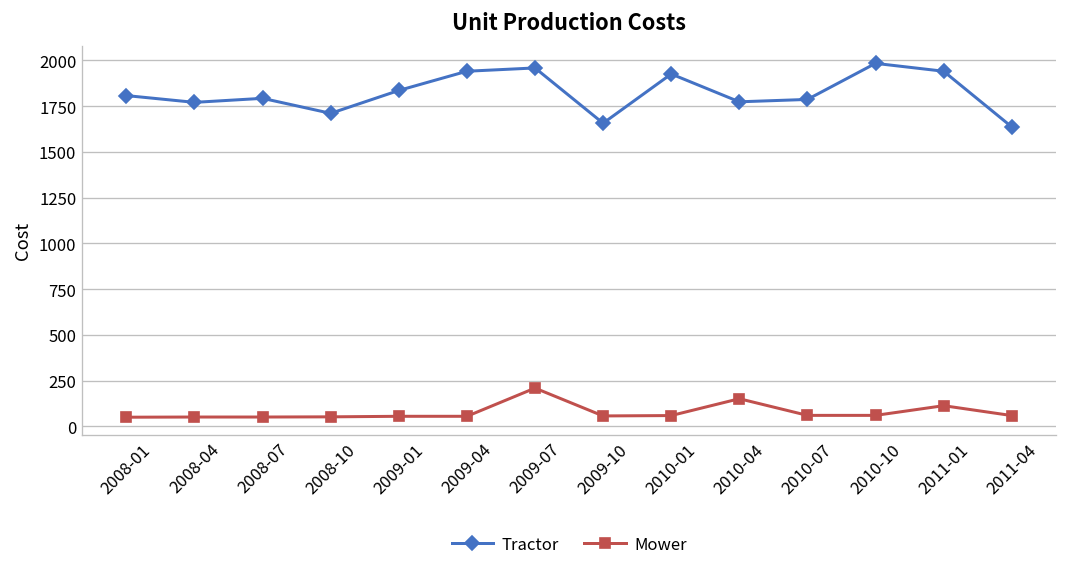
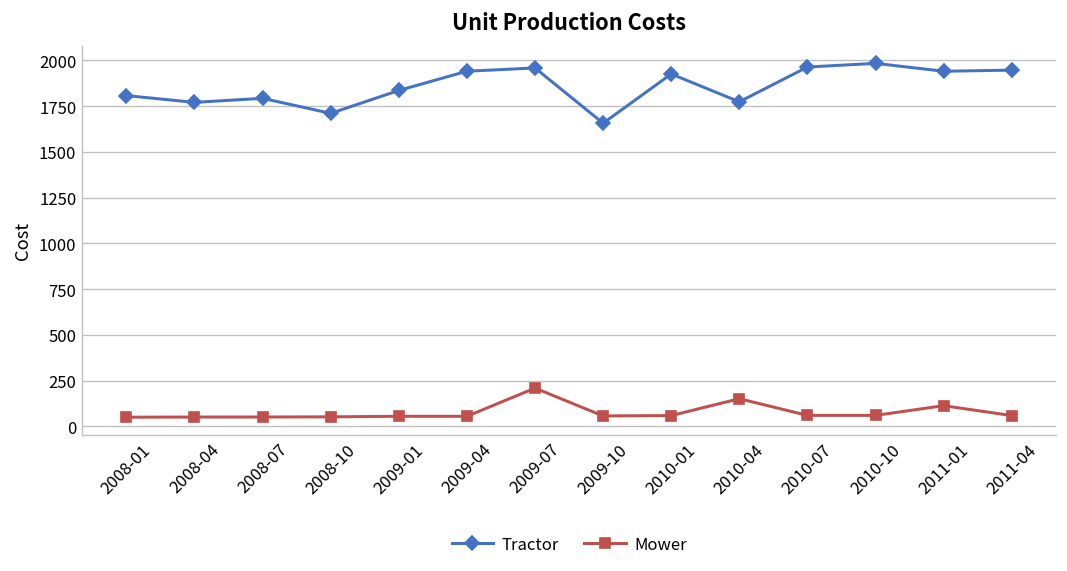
  {
    "Tractor": {
      "2008-01": 1810,
      "2008-04": 1770,
      "2008-07": 1790,
      "2008-10": 1710,
      "2009-01": 1840,
      "2009-04": 1940,
      "2009-07": 1960,
      "2009-10": 1660,
      "2010-01": 1930,
      "2010-04": 1770,
-     "2010-07": 1790,
+     "2010-07": 1960,
      "2010-10": 1980,
      "2011-01": 1940,
-     "2011-04": 1640
+     "2011-04": 1950
    },
    "Mower": {
      "2008-01": 50,
      "2008-04": 50,
      "2008-07": 50,
      "2008-10": 50,
      "2009-01": 60,
      "2009-04": 60,
      "2009-07": 210,
      "2009-10": 60,
      "2010-01": 60,
      "2010-04": 150,
      "2010-07": 60,
      "2010-10": 60,
      "2011-01": 110,
      "2011-04": 60
    }
  }
